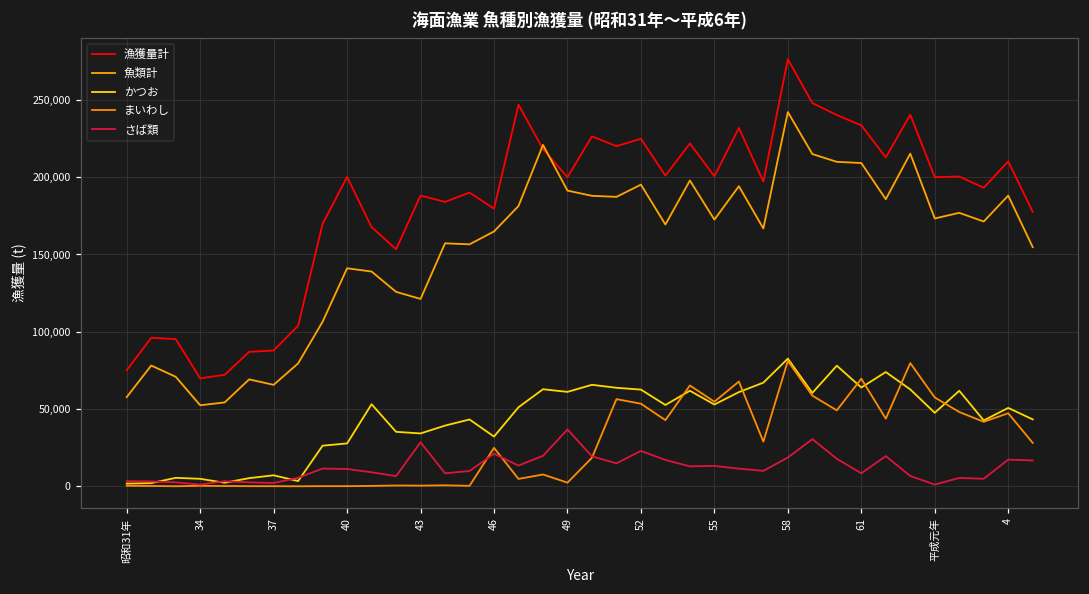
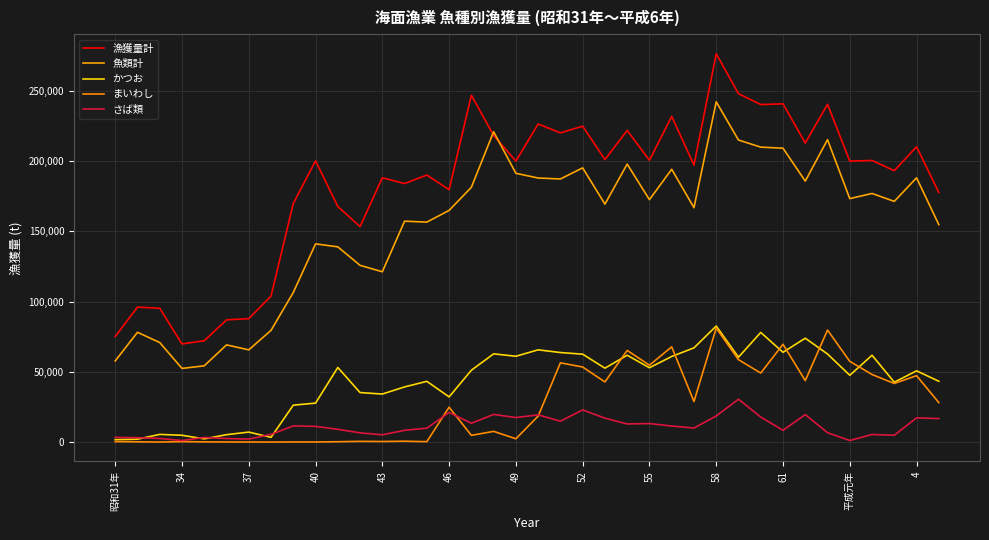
  {
    "漁獲量計": {
      "昭和31年": "75,000",
      "40": "200,000",
      "43": "188,000",
      "46": "180,000",
      "49": "200,000",
      "52": "225,000",
      "55": "201,000",
      "58": "276,000",
-     "61": "234,000",
+     "61": "241,000",
      "平成元年": "200,000"
    },
    "さば類": {
      "40": "11,000",
-     "43": "28,000",
+     "43": "5,000",
      "46": "21,000",
-     "49": "37,000",
+     "49": "17,000",
      "52": "23,000",
      "55": "13,000",
      "58": "19,000",
      "61": "8,000",
      "平成元年": "1,000"
    }
  }
